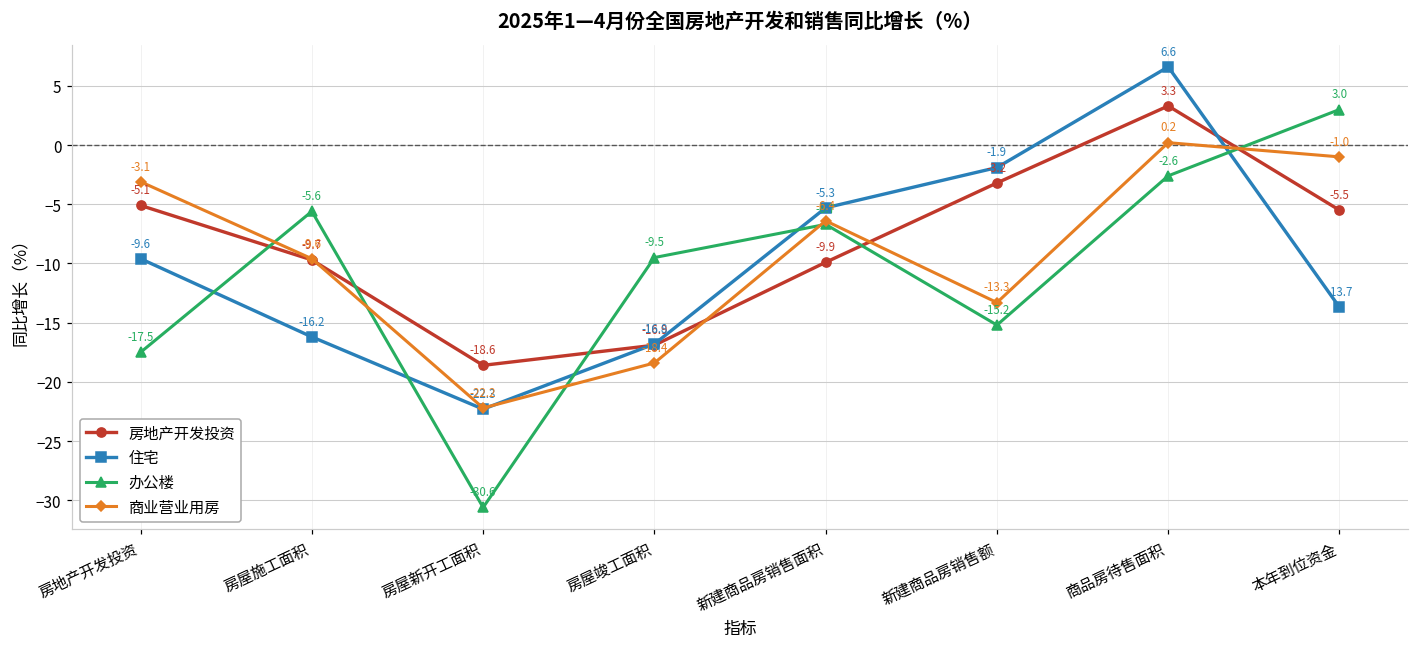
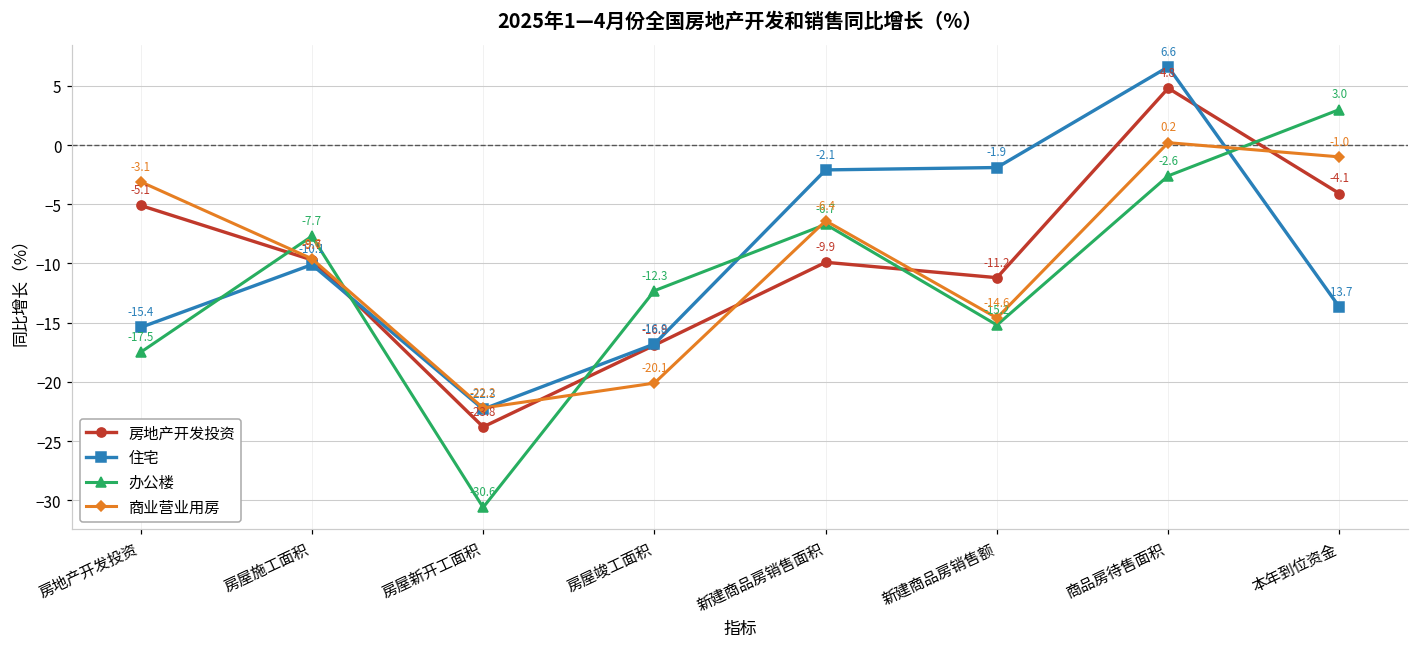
  {
    "房地产开发投资": {
      "房地产开发投资": -5.1,
-     "房屋新开工面积": -18.6,
+     "房屋新开工面积": -23.8,
      "新建商品房销售面积": -9.9,
-     "新建商品房销售额": -3.2,
-     "商品房待售面积": 3.3,
-     "本年到位资金": -5.5
+     "新建商品房销售额": -11.2,
+     "商品房待售面积": 4.8,
+     "本年到位资金": -4.1
    },
    "住宅": {
-     "房地产开发投资": -9.6,
-     "房屋施工面积": -16.2,
-     "新建商品房销售面积": -5.3,
+     "房地产开发投资": -15.4,
+     "房屋施工面积": -10.1,
+     "新建商品房销售面积": -2.1,
      "新建商品房销售额": -1.9,
      "商品房待售面积": 6.6,
      "本年到位资金": -13.7
    },
    "办公楼": {
      "房地产开发投资": -17.5,
-     "房屋施工面积": -5.6,
+     "房屋施工面积": -7.7,
      "房屋新开工面积": -30.6,
-     "房屋竣工面积": -9.5,
+     "房屋竣工面积": -12.3,
      "商品房待售面积": -2.6,
      "本年到位资金": 3.0
    },
    "商业营业用房": {
      "房地产开发投资": -3.1,
-     "房屋竣工面积": -18.4,
-     "新建商品房销售额": -13.3,
+     "房屋竣工面积": -20.1,
+     "新建商品房销售额": -14.6,
      "商品房待售面积": 0.2,
      "本年到位资金": -1.0
    }
  }
